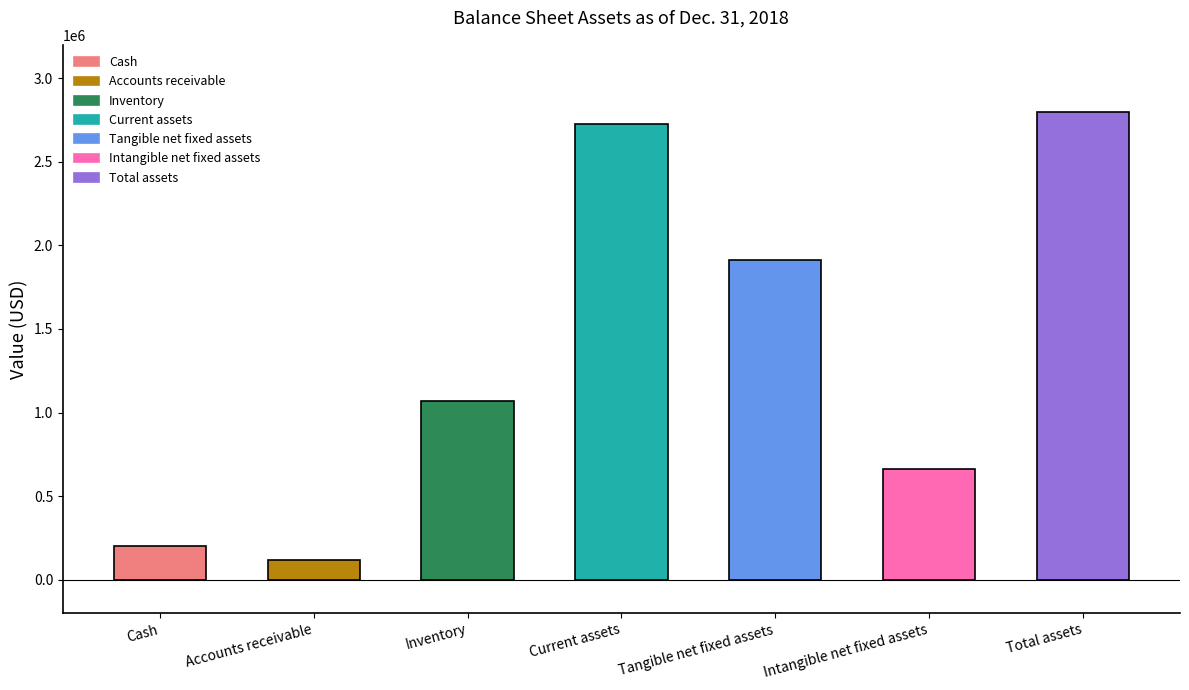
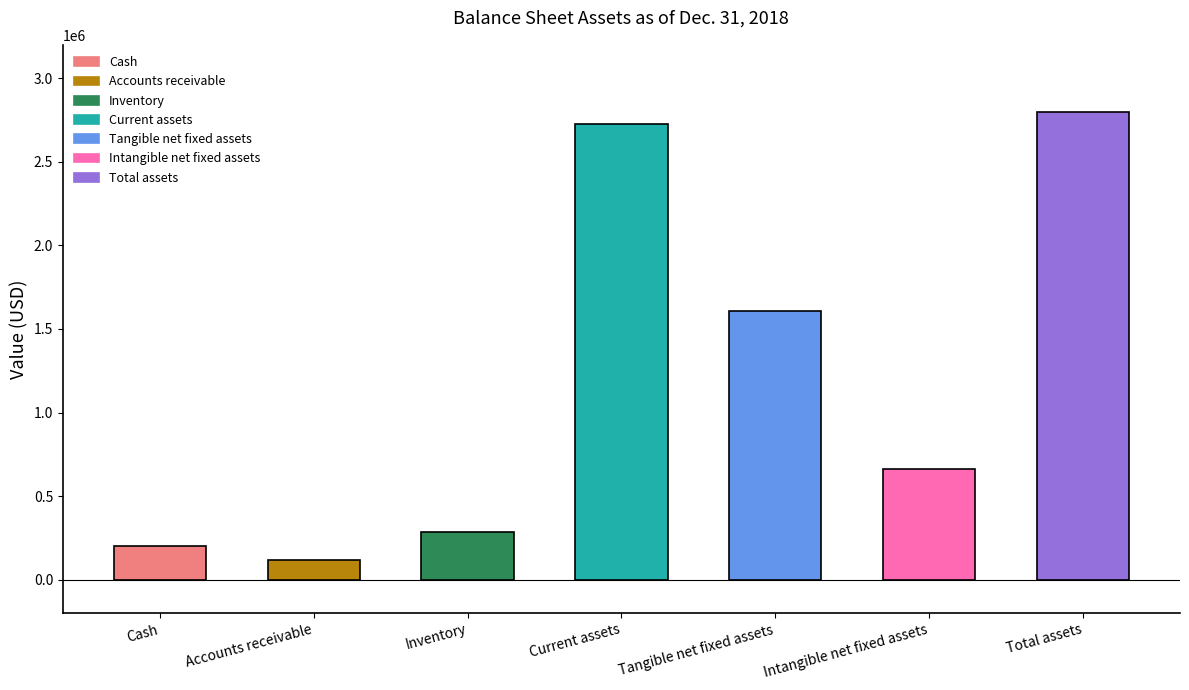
  {
    "Cash": 200000,
    "Accounts receivable": 120000,
-   "Inventory": 1070000,
+   "Inventory": 290000,
    "Current assets": 2720000,
-   "Tangible net fixed assets": 1910000,
+   "Tangible net fixed assets": 1610000,
    "Intangible net fixed assets": 660000,
    "Total assets": 2800000
  }
